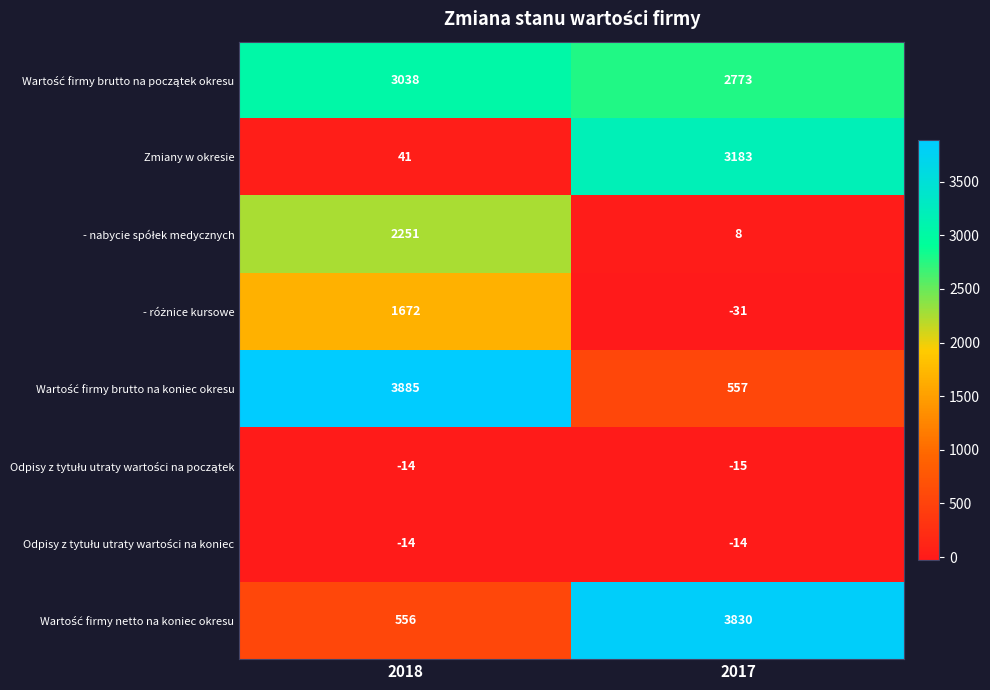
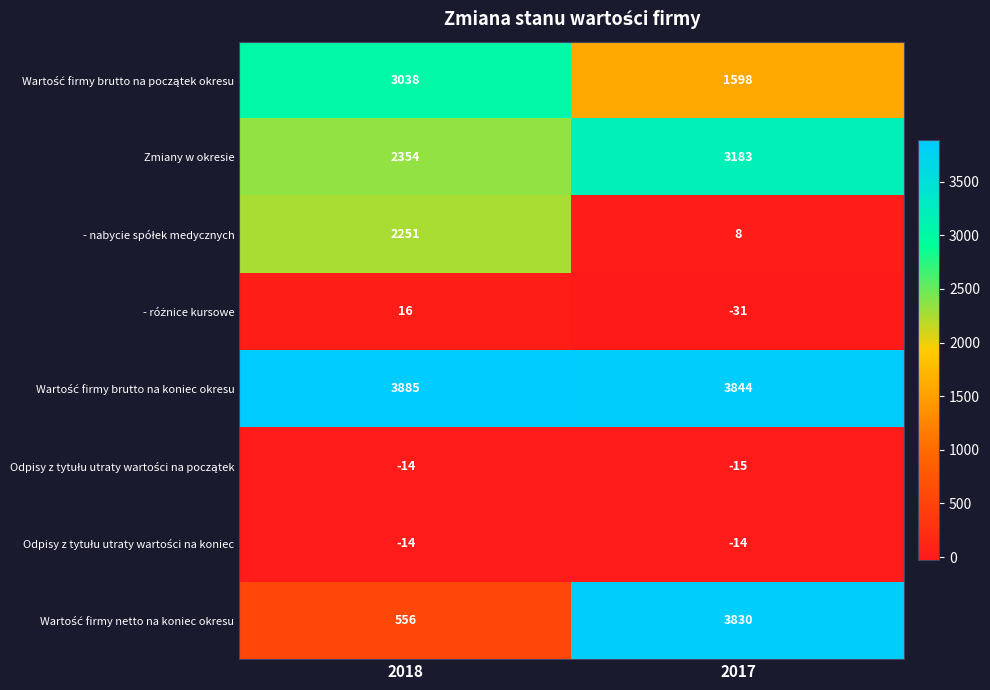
  {
    "Wartość firmy brutto na początek okresu": {
      "2018": 3038,
-     "2017": 2773
+     "2017": 1598
    },
    "Zmiany w okresie": {
-     "2018": 41,
+     "2018": 2354,
      "2017": 3183
    },
    "- nabycie spółek medycznych": {
      "2018": 2251,
      "2017": 8
    },
    "- różnice kursowe": {
-     "2018": 1672,
+     "2018": 16,
      "2017": -31
    },
    "Wartość firmy brutto na koniec okresu": {
      "2018": 3885,
-     "2017": 557
+     "2017": 3844
    },
    "Odpisy z tytułu utraty wartości na początek": {
      "2018": -14,
      "2017": -15
    },
    "Odpisy z tytułu utraty wartości na koniec": {
      "2018": -14,
      "2017": -14
    },
    "Wartość firmy netto na koniec okresu": {
      "2018": 556,
      "2017": 3830
    }
  }
